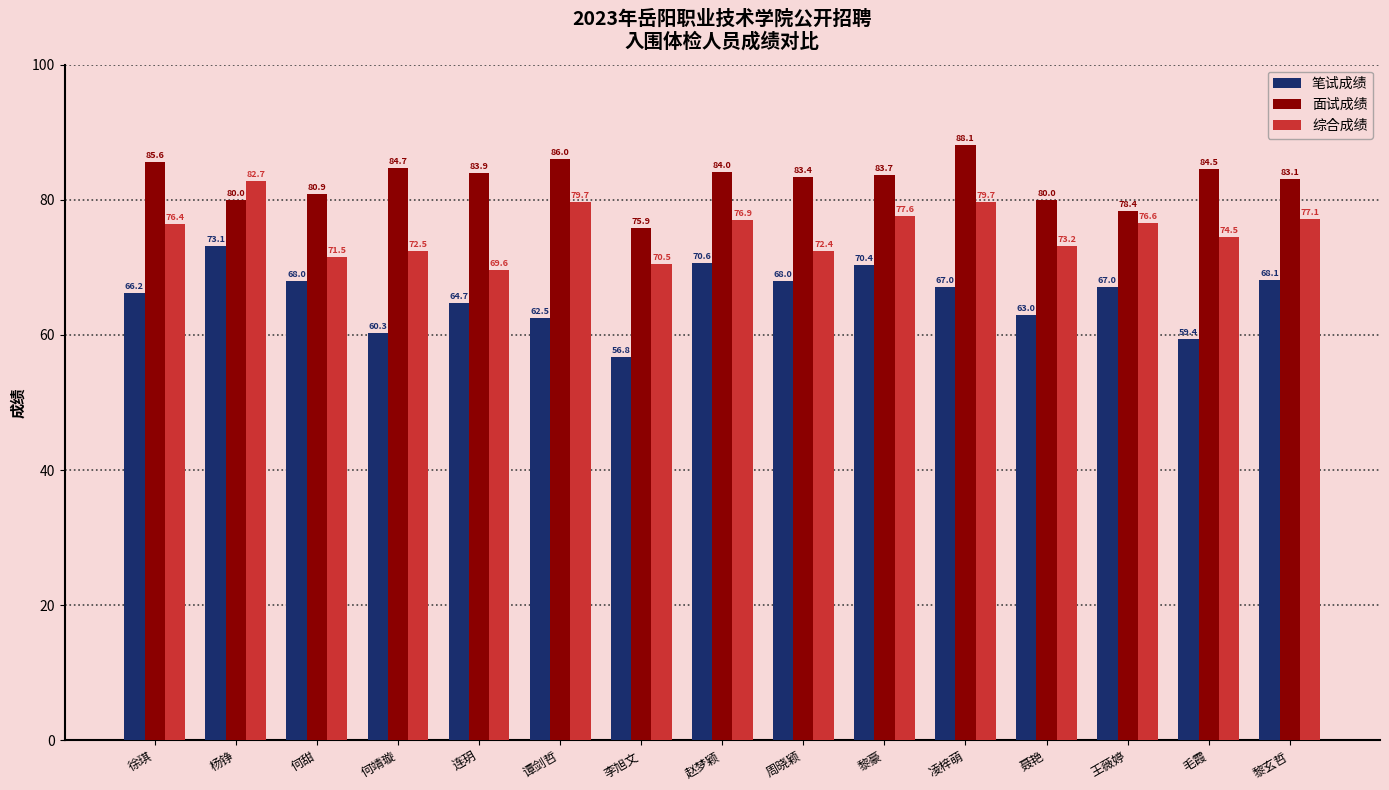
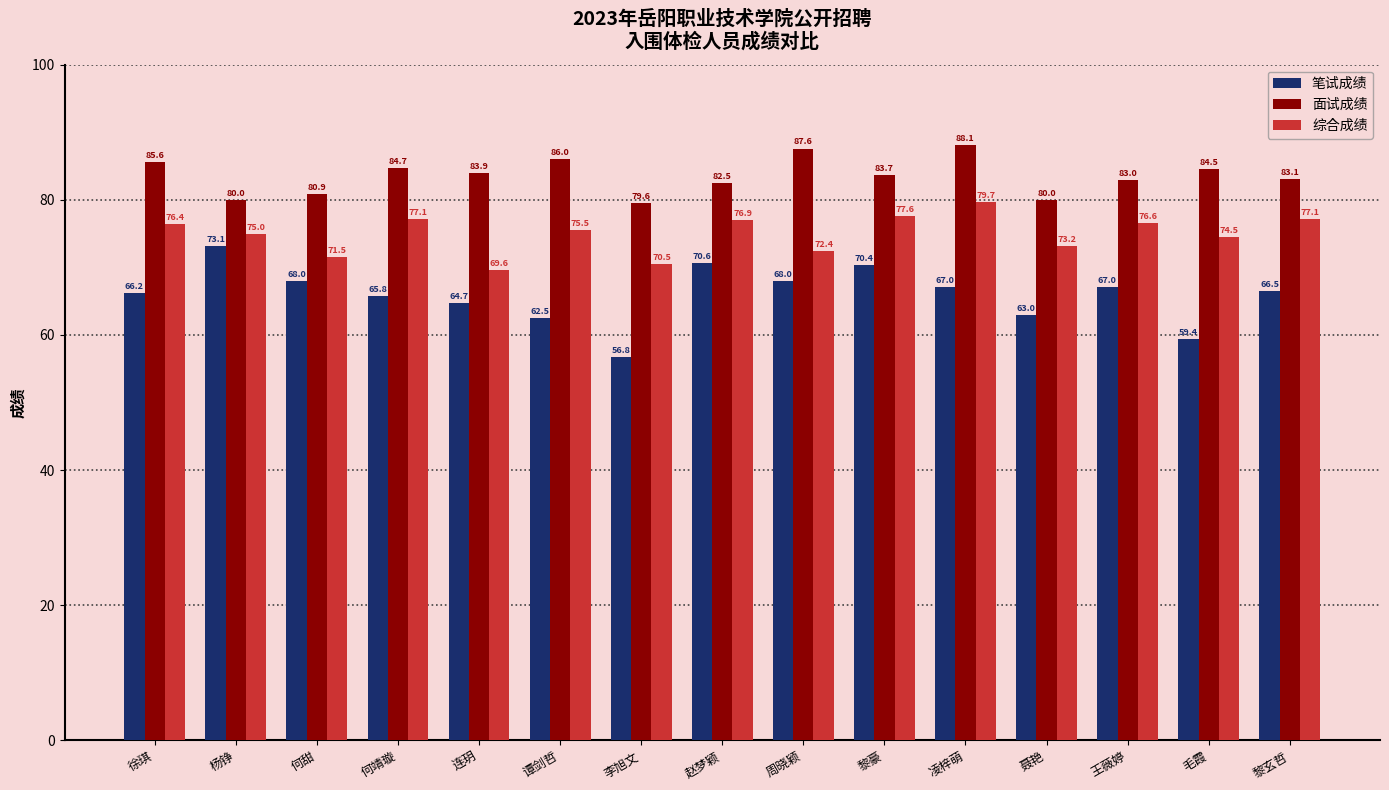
  {
    "笔试成绩": {
      "徐琪": 66.2,
      "杨铮": 73.1,
      "何甜": 68.0,
-     "何靖璇": 60.3,
+     "何靖璇": 65.8,
      "连玥": 64.7,
      "谭剑哲": 62.5,
      "李旭文": 56.8,
      "赵梦颖": 70.6,
      "周晓颖": 68.0,
      "黎豪": 70.4,
      "凌梓萌": 67.0,
      "聂艳": 63.0,
      "王薇婷": 67.0,
      "毛霞": 59.4,
-     "黎玄哲": 68.1
+     "黎玄哲": 66.5
    },
    "面试成绩": {
      "徐琪": 85.6,
      "杨铮": 80.0,
      "何甜": 80.9,
      "何靖璇": 84.7,
      "连玥": 83.9,
      "谭剑哲": 86.0,
-     "李旭文": 75.9,
-     "赵梦颖": 84.0,
-     "周晓颖": 83.4,
+     "李旭文": 79.6,
+     "赵梦颖": 82.5,
+     "周晓颖": 87.6,
      "黎豪": 83.7,
      "凌梓萌": 88.1,
      "聂艳": 80.0,
-     "王薇婷": 78.4,
+     "王薇婷": 83.0,
      "毛霞": 84.5,
      "黎玄哲": 83.1
    },
    "综合成绩": {
      "徐琪": 76.4,
-     "杨铮": 82.7,
+     "杨铮": 75.0,
      "何甜": 71.5,
-     "何靖璇": 72.5,
+     "何靖璇": 77.1,
      "连玥": 69.6,
-     "谭剑哲": 79.7,
+     "谭剑哲": 75.5,
      "李旭文": 70.5,
      "赵梦颖": 76.9,
      "周晓颖": 72.4,
      "黎豪": 77.6,
      "凌梓萌": 79.7,
      "聂艳": 73.2,
      "王薇婷": 76.6,
      "毛霞": 74.5,
      "黎玄哲": 77.1
    }
  }
